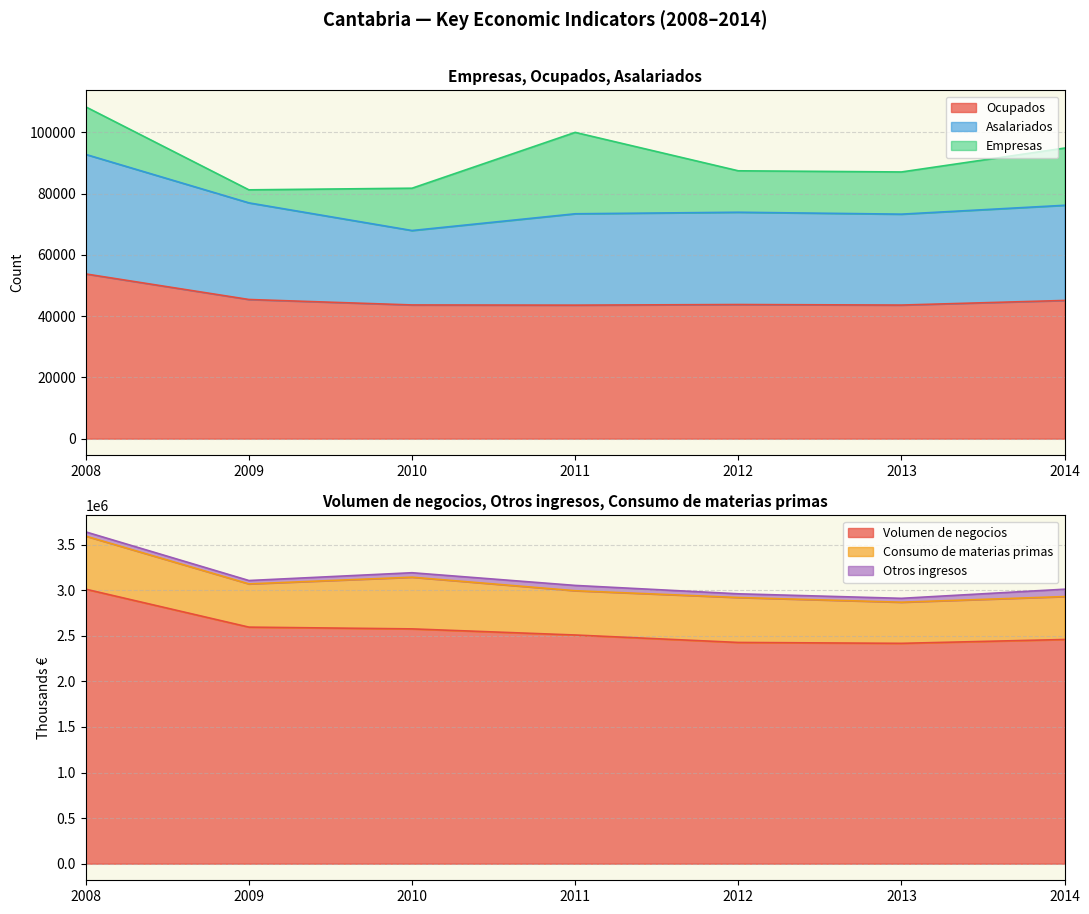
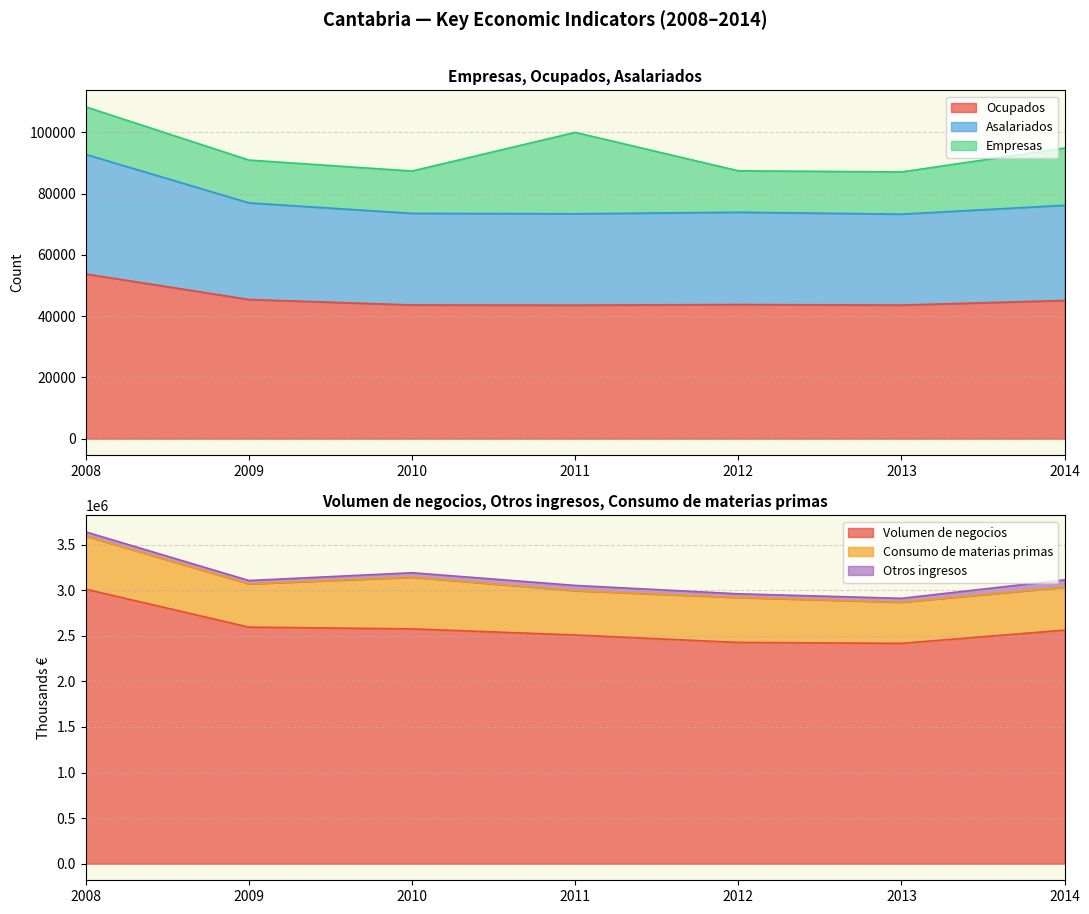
  {
    "Empresas, Ocupados, Asalariados": {
      "Ocupados": {
        "2008": 54000,
        "2009": 45000,
        "2010": 44000,
        "2011": 44000,
        "2012": 44000,
        "2013": 44000,
        "2014": 45000
      },
      "Asalariados": {
        "2008": 39000,
        "2009": 32000,
-       "2010": 24000,
+       "2010": 30000,
        "2011": 30000,
        "2012": 30000,
        "2013": 30000,
        "2014": 31000
      },
      "Empresas": {
        "2008": 16000,
-       "2009": 4000,
+       "2009": 14000,
        "2010": 14000,
        "2011": 27000,
        "2012": 14000,
        "2013": 14000,
        "2014": 19000
      }
    },
    "Volumen de negocios, Otros ingresos, Consumo de materias primas": {
      "Volumen de negocios": {
        "2008": 3000000,
        "2009": 2600000,
        "2010": 2600000,
        "2011": 2500000,
        "2012": 2400000,
        "2013": 2400000,
-       "2014": 2500000
+       "2014": 2600000
      },
      "Consumo de materias primas": {
        "2008": 600000,
        "2009": 500000,
        "2010": 600000,
        "2011": 500000,
        "2012": 500000,
        "2013": 500000,
        "2014": 500000
      },
      "Otros ingresos": {
        "2008": 0,
        "2009": 0,
        "2010": 0,
        "2011": 100000,
        "2012": 0,
        "2013": 0,
        "2014": 100000
      }
    }
  }
